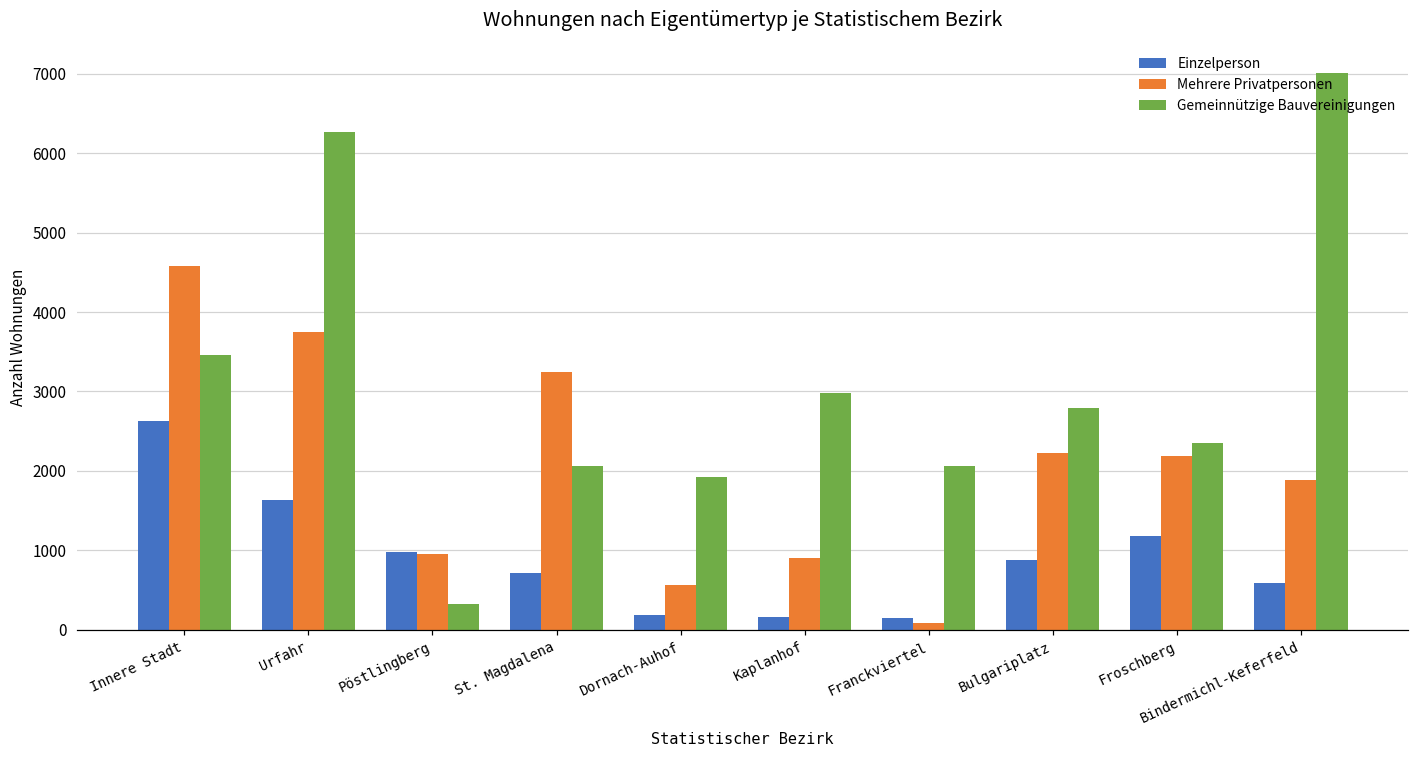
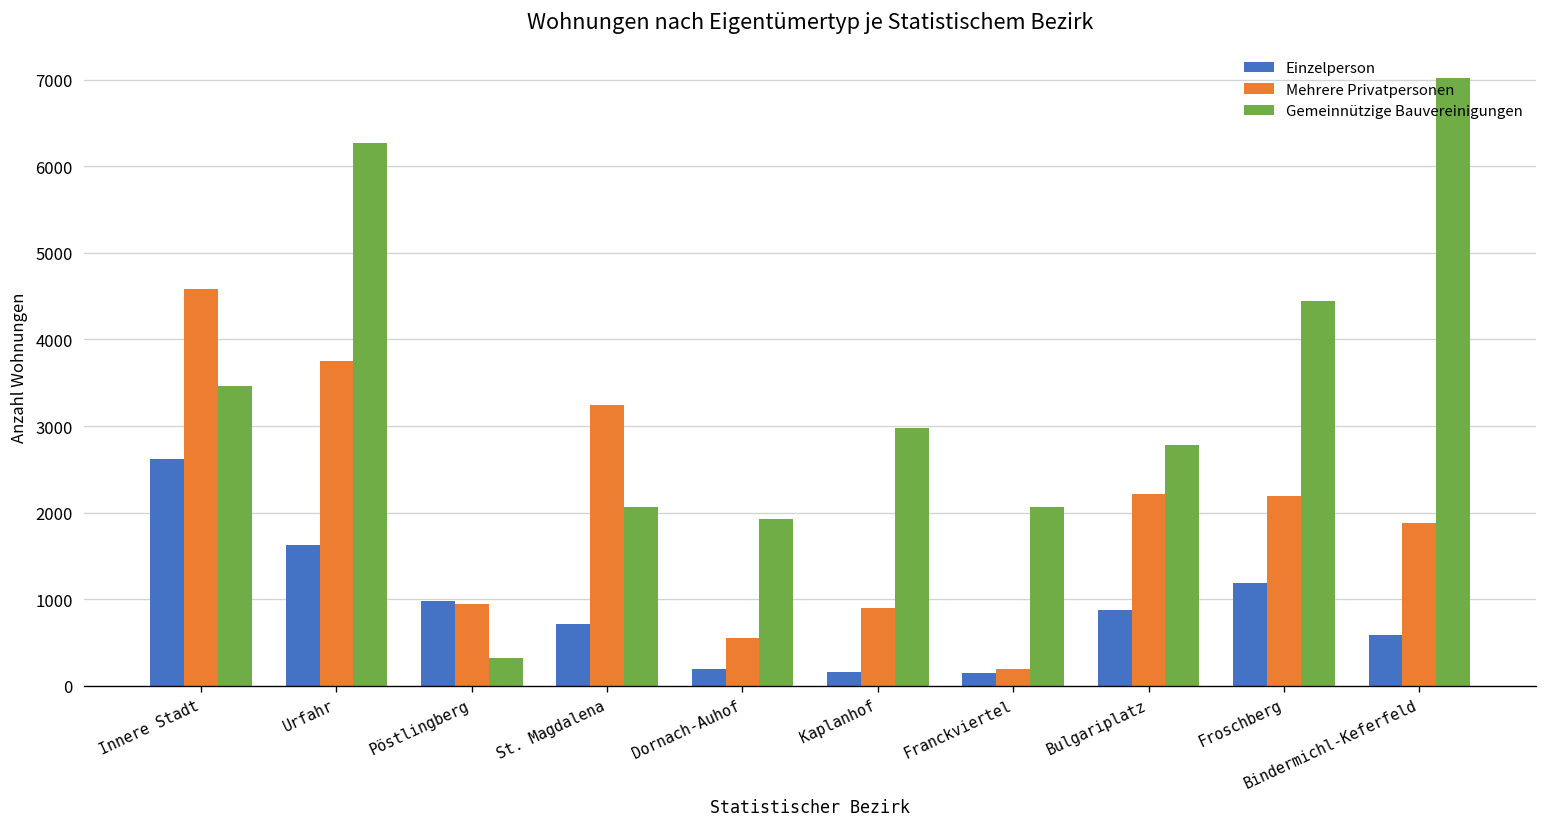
  {
    "Einzelperson": {
      "Innere Stadt": 2600,
      "Urfahr": 1600,
      "Pöstlingberg": 1000,
      "St. Magdalena": 700,
      "Dornach-Auhof": 200,
      "Kaplanhof": 200,
      "Franckviertel": 100,
      "Bulgariplatz": 900,
      "Froschberg": 1200,
      "Bindermichl-Keferfeld": 600
    },
    "Mehrere Privatpersonen": {
      "Innere Stadt": 4600,
      "Urfahr": 3700,
      "Pöstlingberg": 900,
      "St. Magdalena": 3200,
      "Dornach-Auhof": 600,
      "Kaplanhof": 900,
-     "Franckviertel": 100,
+     "Franckviertel": 200,
      "Bulgariplatz": 2200,
      "Froschberg": 2200,
      "Bindermichl-Keferfeld": 1900
    },
    "Gemeinnützige Bauvereinigungen": {
      "Innere Stadt": 3500,
      "Urfahr": 6300,
      "Pöstlingberg": 300,
      "St. Magdalena": 2100,
      "Dornach-Auhof": 1900,
      "Kaplanhof": 3000,
      "Franckviertel": 2100,
      "Bulgariplatz": 2800,
-     "Froschberg": 2400,
+     "Froschberg": 4400,
      "Bindermichl-Keferfeld": 7000
    }
  }
